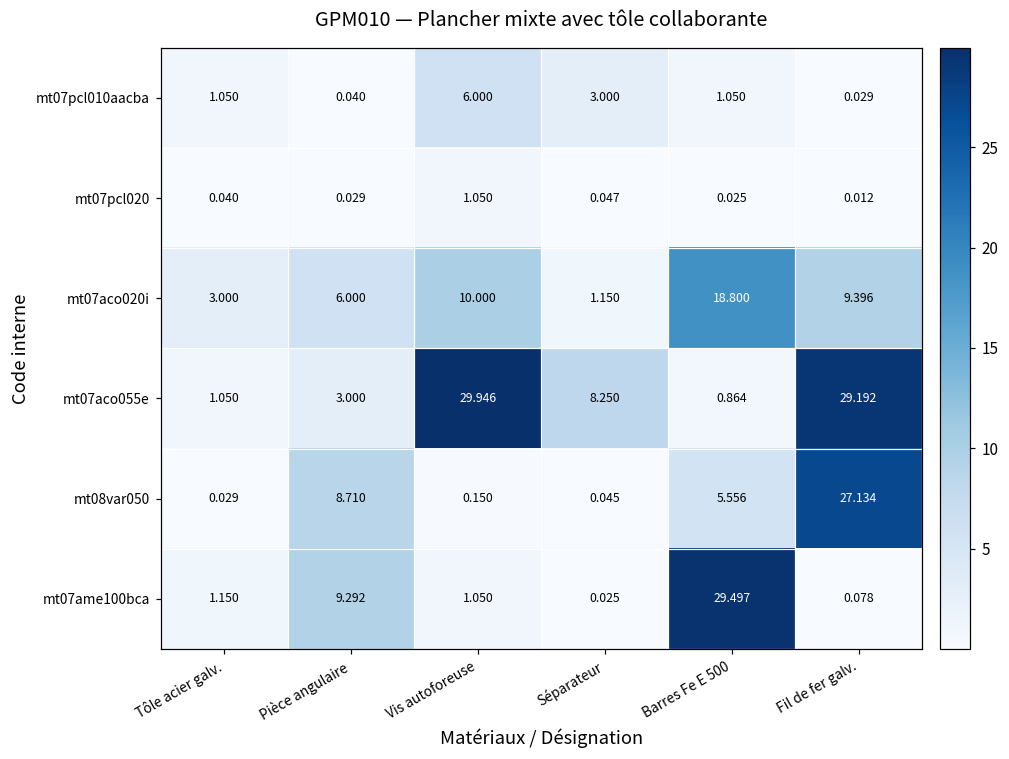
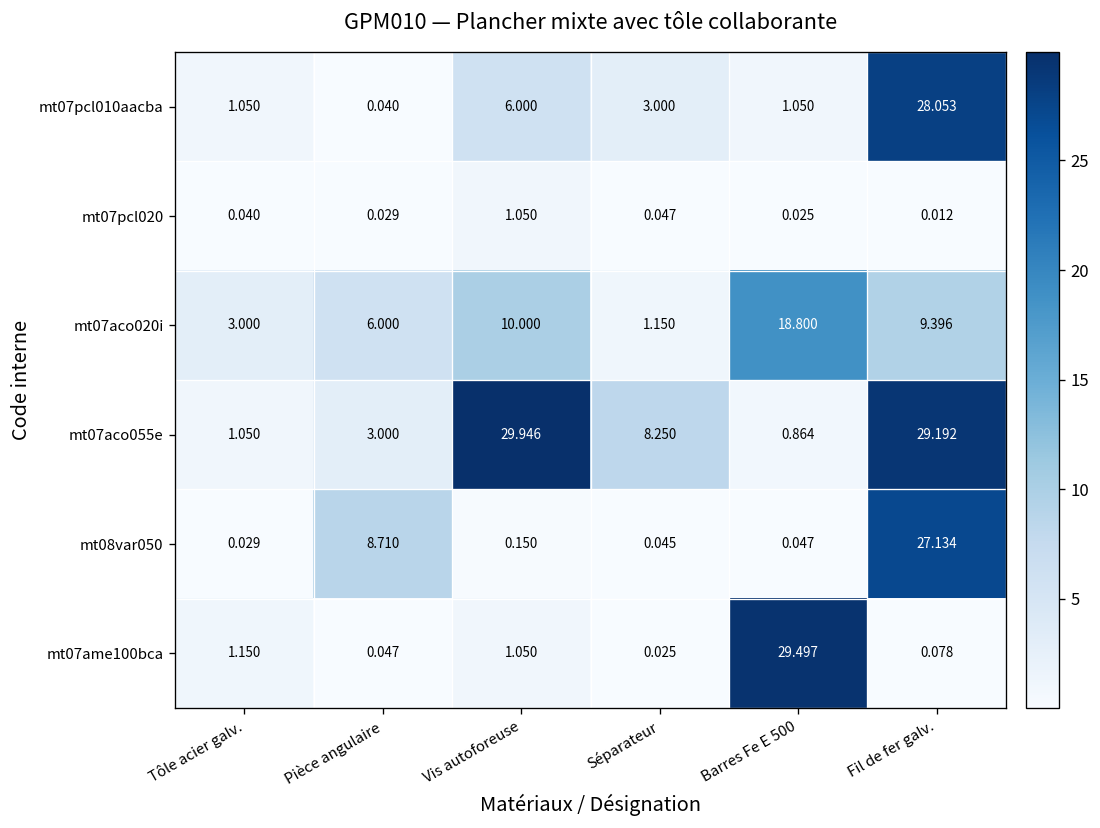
  {
    "mt07pcl010aacba": {
      "Tôle acier galv.": 1.050,
      "Pièce angulaire": 0.040,
      "Vis autoforeuse": 6.000,
      "Séparateur": 3.000,
      "Barres Fe E 500": 1.050,
-     "Fil de fer galv.": 0.029
+     "Fil de fer galv.": 28.053
    },
    "mt07pcl020": {
      "Tôle acier galv.": 0.040,
      "Pièce angulaire": 0.029,
      "Vis autoforeuse": 1.050,
      "Séparateur": 0.047,
      "Barres Fe E 500": 0.025,
      "Fil de fer galv.": 0.012
    },
    "mt07aco020i": {
      "Tôle acier galv.": 3.000,
      "Pièce angulaire": 6.000,
      "Vis autoforeuse": 10.000,
      "Séparateur": 1.150,
      "Barres Fe E 500": 18.800,
      "Fil de fer galv.": 9.396
    },
    "mt07aco055e": {
      "Tôle acier galv.": 1.050,
      "Pièce angulaire": 3.000,
      "Vis autoforeuse": 29.946,
      "Séparateur": 8.250,
      "Barres Fe E 500": 0.864,
      "Fil de fer galv.": 29.192
    },
    "mt08var050": {
      "Tôle acier galv.": 0.029,
      "Pièce angulaire": 8.710,
      "Vis autoforeuse": 0.150,
      "Séparateur": 0.045,
-     "Barres Fe E 500": 5.556,
+     "Barres Fe E 500": 0.047,
      "Fil de fer galv.": 27.134
    },
    "mt07ame100bca": {
      "Tôle acier galv.": 1.150,
-     "Pièce angulaire": 9.292,
+     "Pièce angulaire": 0.047,
      "Vis autoforeuse": 1.050,
      "Séparateur": 0.025,
      "Barres Fe E 500": 29.497,
      "Fil de fer galv.": 0.078
    }
  }
